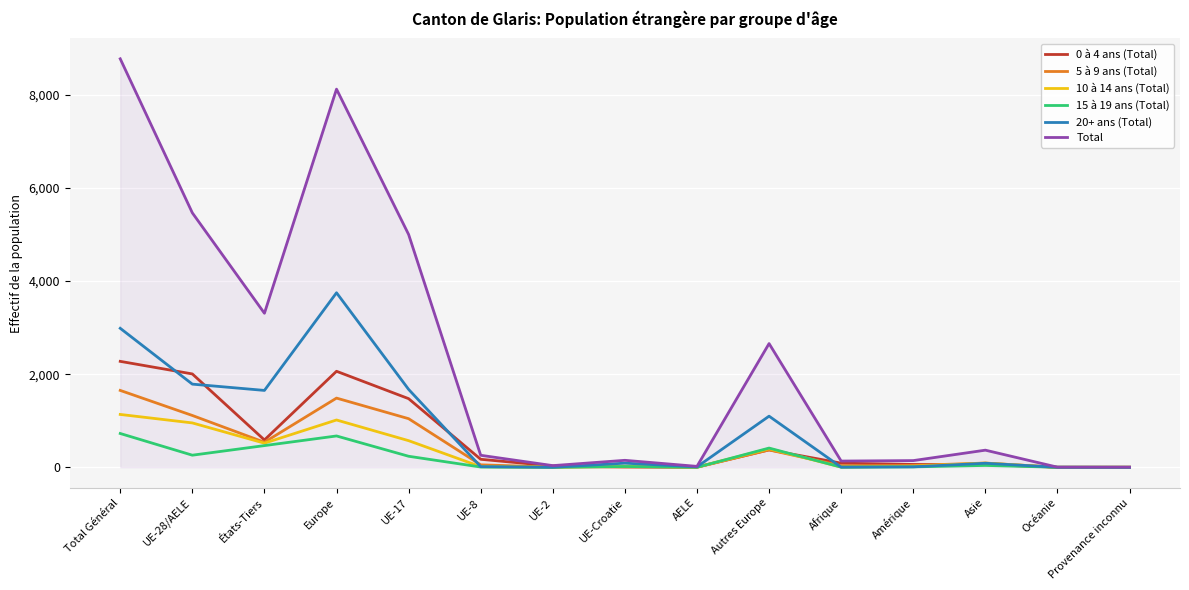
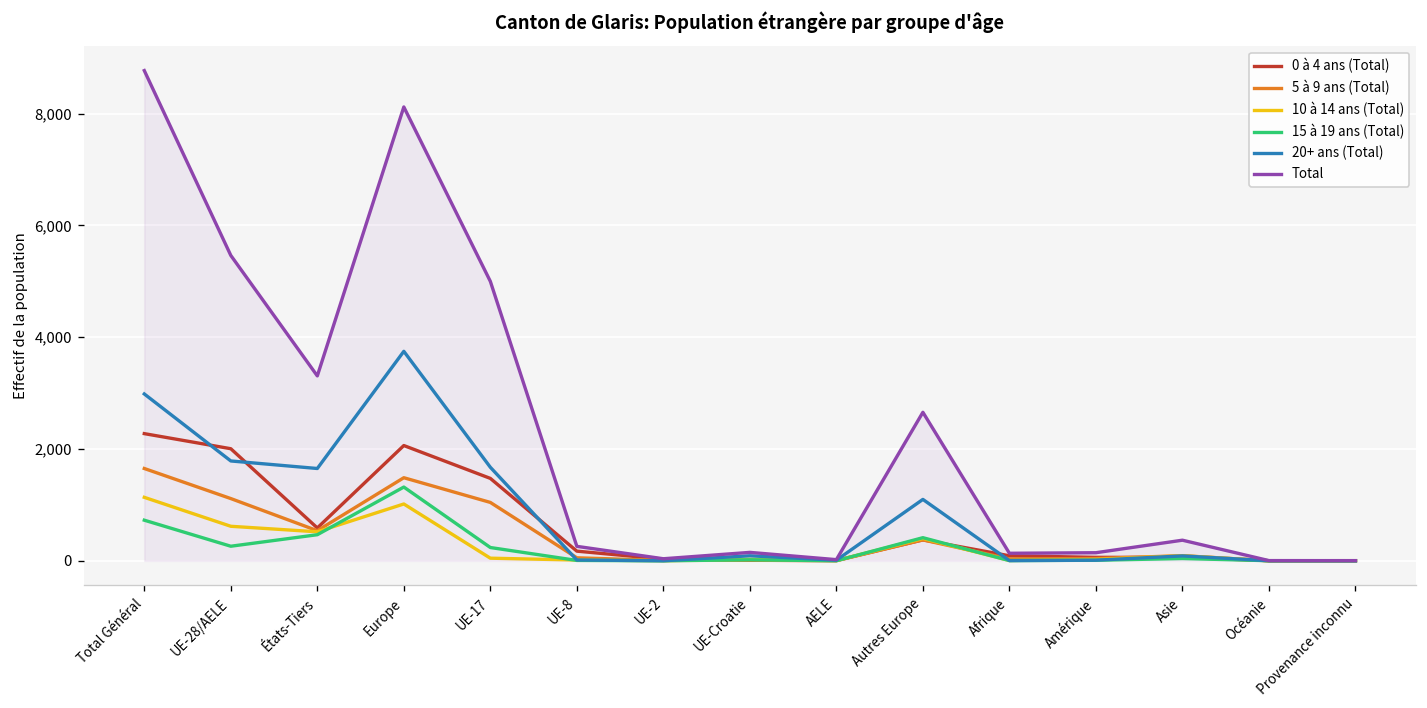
  {
    "0 à 4 ans (Total)": {
      "Total Général": "2,300",
      "UE-28/AELE": "2,000",
      "Europe": "2,100",
      "UE-17": "1,500",
      "UE-8": "200"
    },
    "5 à 9 ans (Total)": {
      "Total Général": "1,700",
      "UE-28/AELE": "1,100",
      "Europe": "1,500",
      "UE-17": "1,000"
    },
    "10 à 14 ans (Total)": {
      "Total Général": "1,100",
-     "UE-28/AELE": "1,000",
+     "UE-28/AELE": "600",
      "Europe": "1,000",
-     "UE-17": "600"
+     "UE-17": "0"
    },
    "15 à 19 ans (Total)": {
      "Total Général": "700",
      "UE-28/AELE": "300",
-     "Europe": "700",
+     "Europe": "1,300",
      "UE-17": "200"
    },
    "20+ ans (Total)": {
      "Total Général": "3,000",
      "UE-28/AELE": "1,800",
      "États-Tiers": "1,700",
      "Europe": "3,700",
      "UE-17": "1,700",
      "UE-Croatie": "100",
      "Autres Europe": "1,100"
    },
    "Total": {
      "Total Général": "8,800",
      "UE-28/AELE": "5,500",
      "États-Tiers": "3,300",
      "Europe": "8,100",
      "UE-17": "5,000",
      "UE-8": "300",
      "UE-Croatie": "200",
      "Autres Europe": "2,700",
      "Amérique": "100",
      "Asie": "400"
    }
  }
